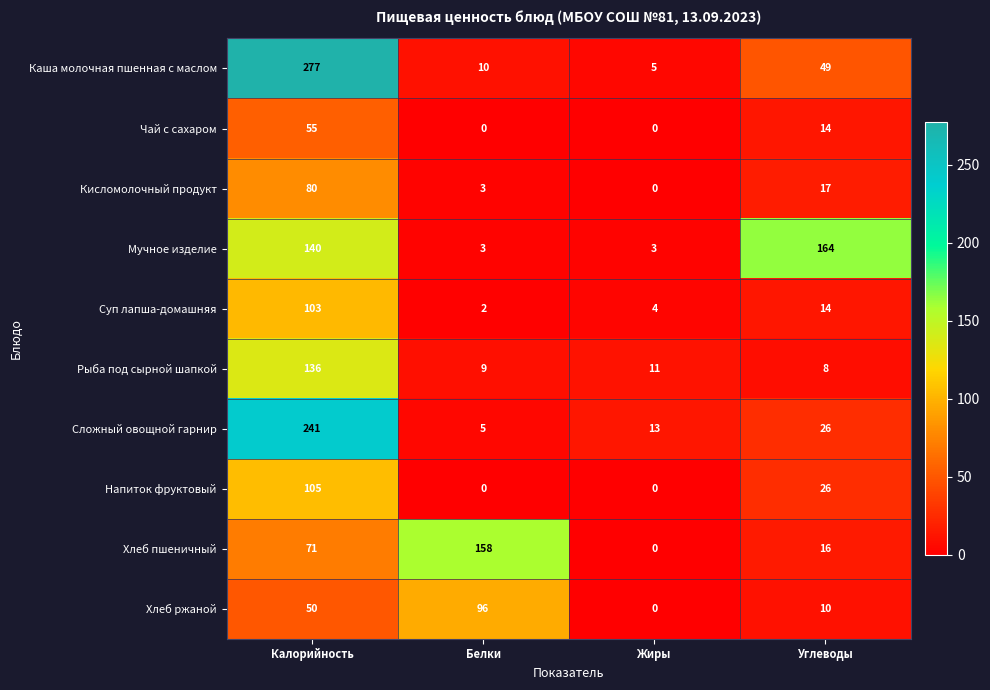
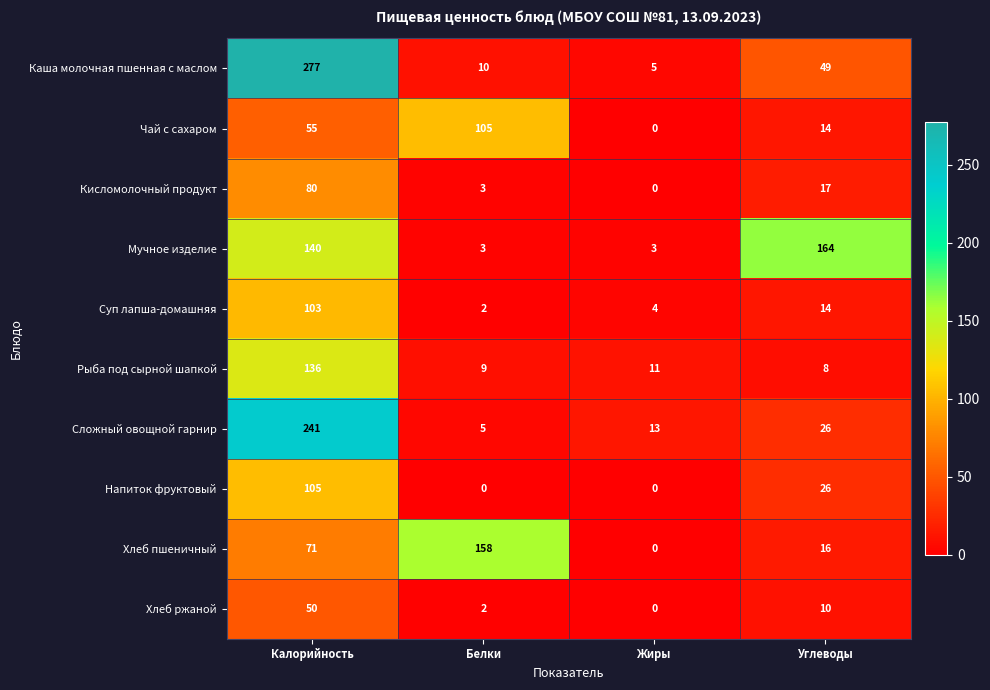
  {
    "Каша молочная пшенная с маслом": {
      "Калорийность": 277,
      "Белки": 10,
      "Жиры": 5,
      "Углеводы": 49
    },
    "Чай с сахаром": {
      "Калорийность": 55,
-     "Белки": 0,
+     "Белки": 105,
      "Жиры": 0,
      "Углеводы": 14
    },
    "Кисломолочный продукт": {
      "Калорийность": 80,
      "Белки": 3,
      "Жиры": 0,
      "Углеводы": 17
    },
    "Мучное изделие": {
      "Калорийность": 140,
      "Белки": 3,
      "Жиры": 3,
      "Углеводы": 164
    },
    "Суп лапша-домашняя": {
      "Калорийность": 103,
      "Белки": 2,
      "Жиры": 4,
      "Углеводы": 14
    },
    "Рыба под сырной шапкой": {
      "Калорийность": 136,
      "Белки": 9,
      "Жиры": 11,
      "Углеводы": 8
    },
    "Сложный овощной гарнир": {
      "Калорийность": 241,
      "Белки": 5,
      "Жиры": 13,
      "Углеводы": 26
    },
    "Напиток фруктовый": {
      "Калорийность": 105,
      "Белки": 0,
      "Жиры": 0,
      "Углеводы": 26
    },
    "Хлеб пшеничный": {
      "Калорийность": 71,
      "Белки": 158,
      "Жиры": 0,
      "Углеводы": 16
    },
    "Хлеб ржаной": {
      "Калорийность": 50,
-     "Белки": 96,
+     "Белки": 2,
      "Жиры": 0,
      "Углеводы": 10
    }
  }
